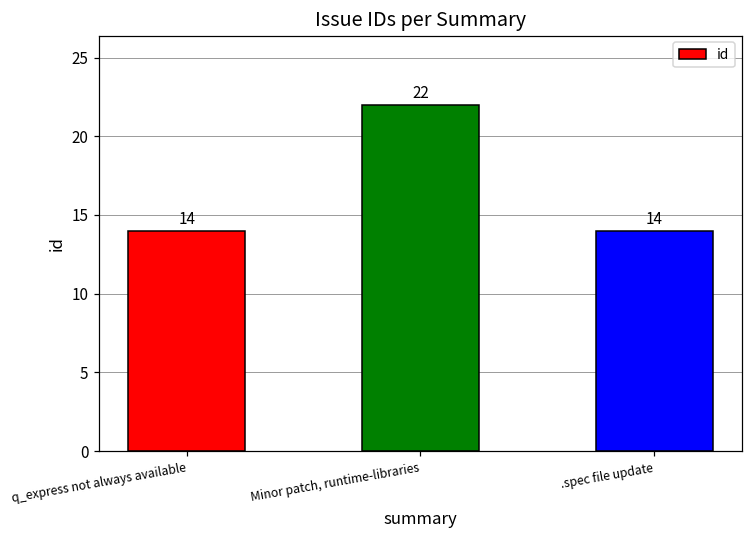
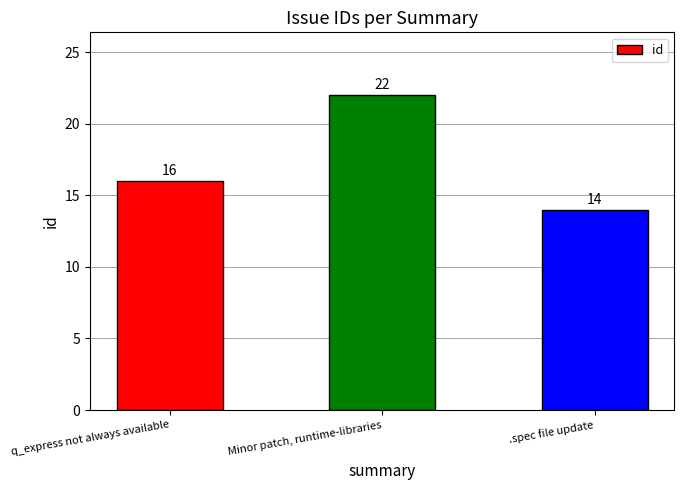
  {
-   "q_express not always available": 14,
+   "q_express not always available": 16,
    "Minor patch, runtime-libraries": 22,
    ".spec file update": 14
  }
